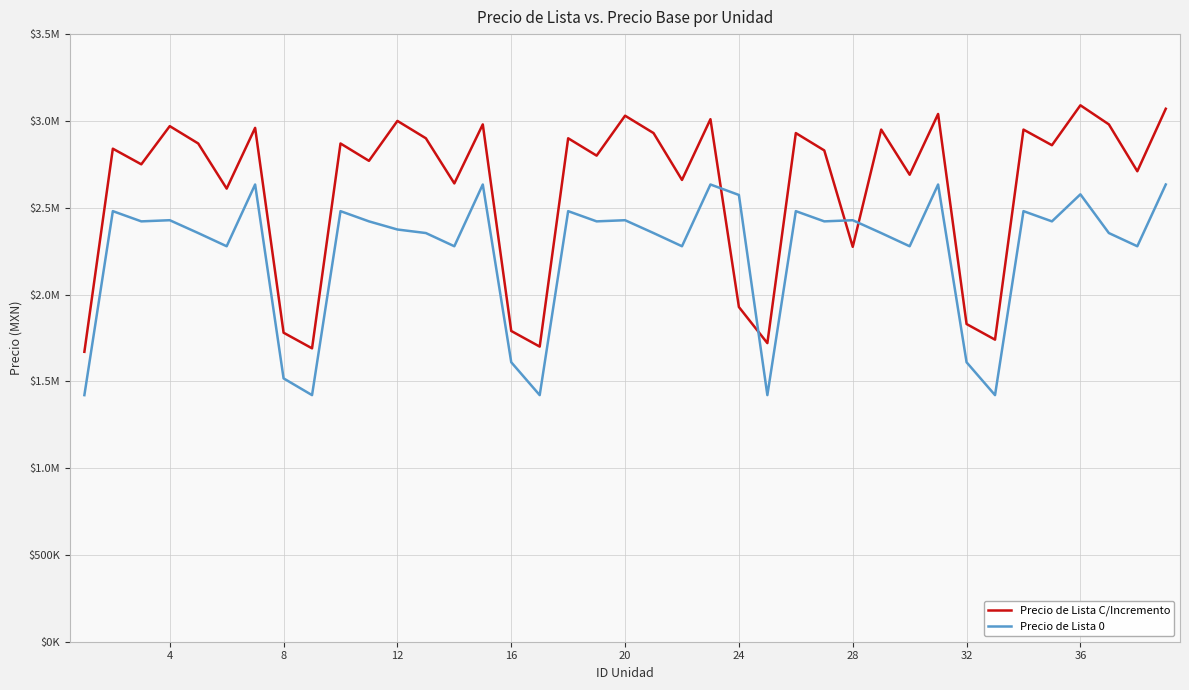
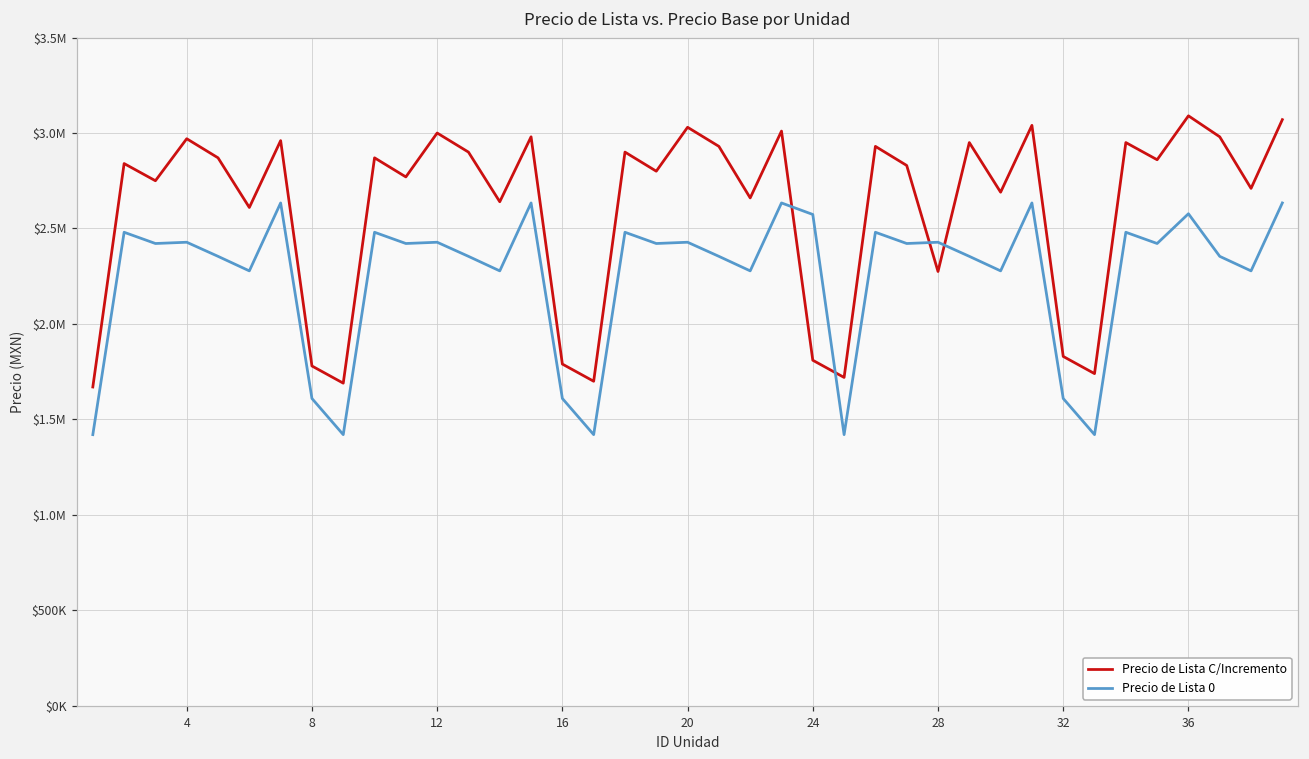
  {
    "Precio de Lista C/Incremento": {
      "4": "$2970000",
      "8": "$1780000",
      "12": "$3000000",
      "16": "$1790000",
      "20": "$3030000",
-     "24": "$1930000",
+     "24": "$1810000",
      "28": "$2270000",
      "32": "$1830000",
      "36": "$3090000"
    },
    "Precio de Lista 0": {
      "4": "$2430000",
-     "8": "$1520000",
-     "12": "$2370000",
+     "8": "$1610000",
+     "12": "$2430000",
      "16": "$1610000",
      "20": "$2430000",
      "24": "$2570000",
      "28": "$2430000",
      "32": "$1610000",
      "36": "$2580000"
    }
  }
